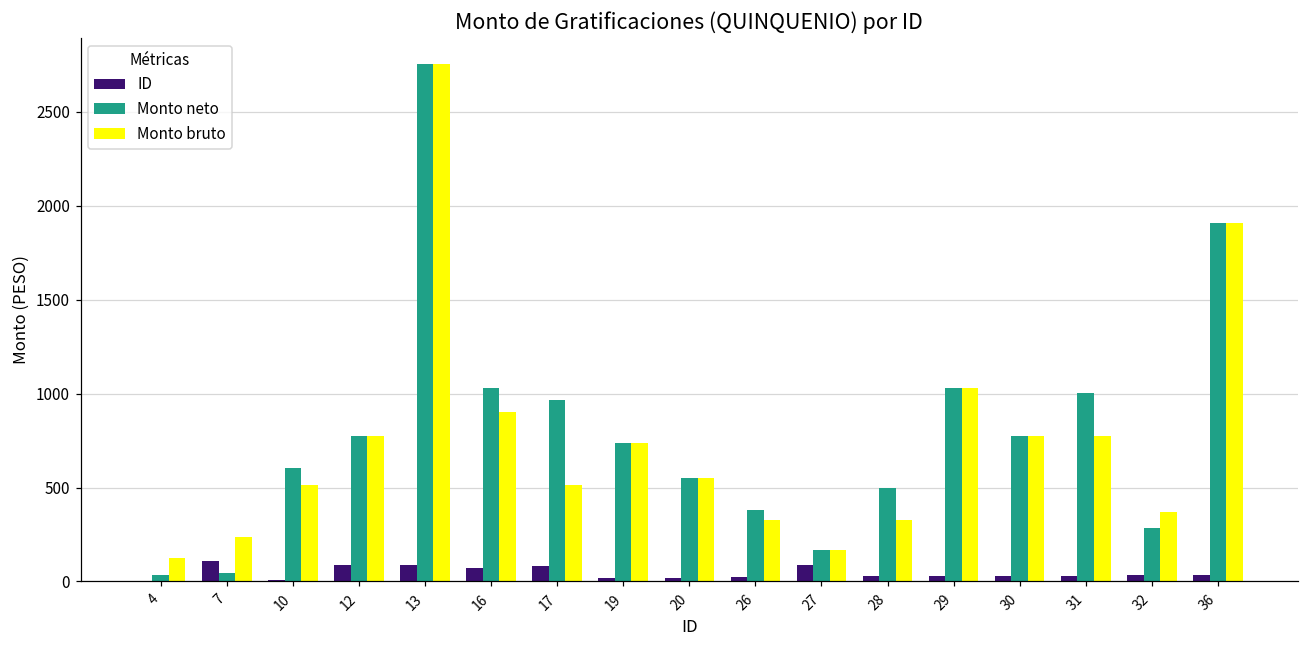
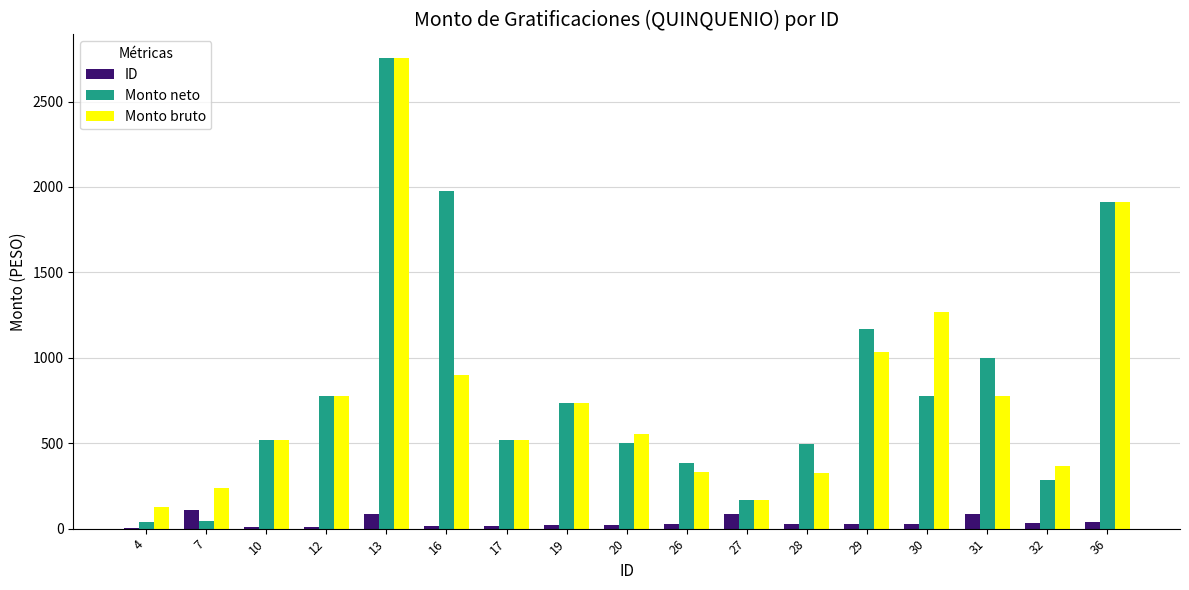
  {
    "ID": {
      "7": 110,
-     "12": 90,
+     "12": 10,
      "13": 90,
-     "16": 70,
-     "17": 80,
+     "16": 20,
+     "17": 20,
      "19": 20,
      "20": 20,
      "26": 30,
      "27": 90,
      "28": 30,
      "29": 30,
      "30": 30,
-     "31": 30,
+     "31": 90,
      "32": 30,
      "36": 40
    },
    "Monto neto": {
      "4": 40,
      "7": 40,
-     "10": 610,
+     "10": 520,
      "12": 770,
      "13": 2760,
-     "16": 1030,
-     "17": 960,
+     "16": 1980,
+     "17": 520,
      "19": 740,
-     "20": 550,
+     "20": 500,
      "26": 380,
      "27": 170,
      "28": 500,
-     "29": 1030,
+     "29": 1170,
      "30": 770,
      "31": 1000,
      "32": 280,
      "36": 1910
    },
    "Monto bruto": {
      "4": 130,
      "7": 240,
      "10": 520,
      "12": 770,
      "13": 2760,
      "16": 900,
      "17": 520,
      "19": 740,
      "20": 550,
      "26": 330,
      "27": 170,
      "28": 330,
      "29": 1030,
-     "30": 770,
+     "30": 1270,
      "31": 770,
      "32": 370,
      "36": 1910
    }
  }
